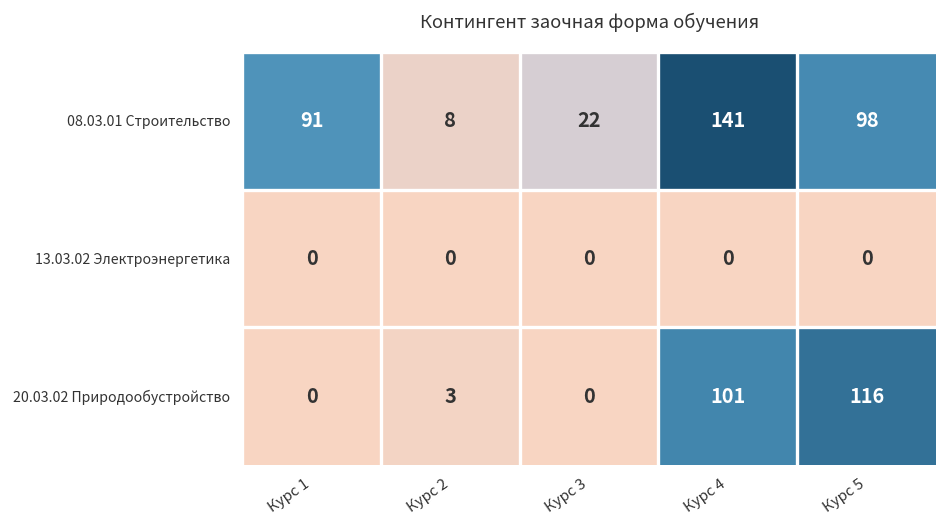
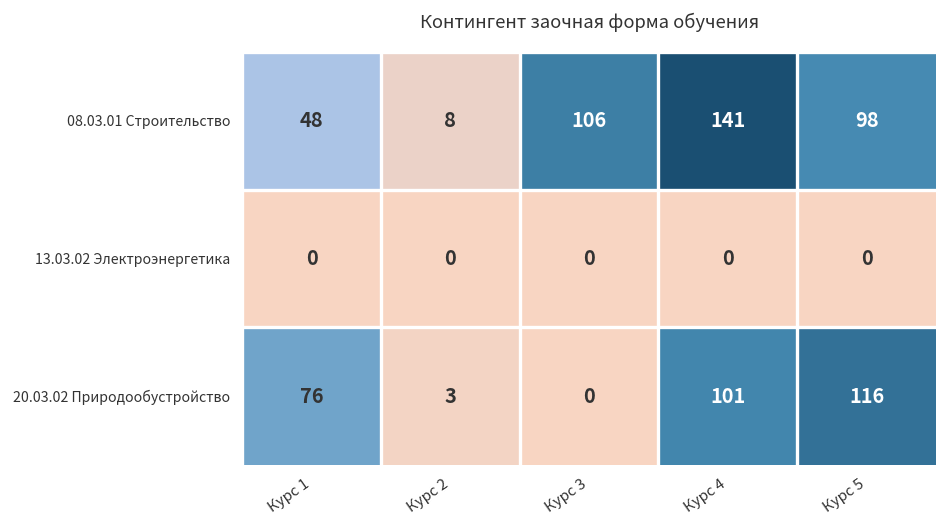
  {
    "08.03.01 Строительство": {
-     "Курс 1": 91,
+     "Курс 1": 48,
      "Курс 2": 8,
-     "Курс 3": 22,
+     "Курс 3": 106,
      "Курс 4": 141,
      "Курс 5": 98
    },
    "13.03.02 Электроэнергетика": {
      "Курс 1": 0,
      "Курс 2": 0,
      "Курс 3": 0,
      "Курс 4": 0,
      "Курс 5": 0
    },
    "20.03.02 Природообустройство": {
-     "Курс 1": 0,
+     "Курс 1": 76,
      "Курс 2": 3,
      "Курс 3": 0,
      "Курс 4": 101,
      "Курс 5": 116
    }
  }
